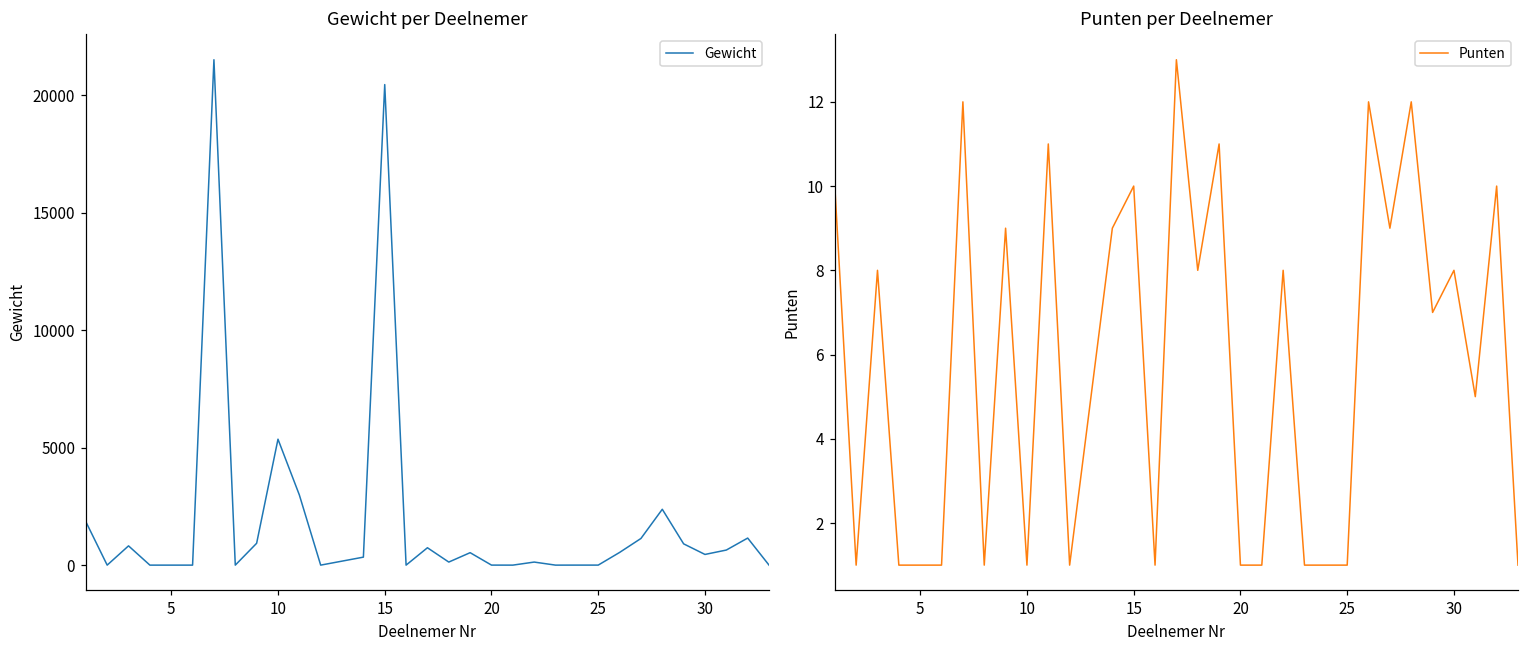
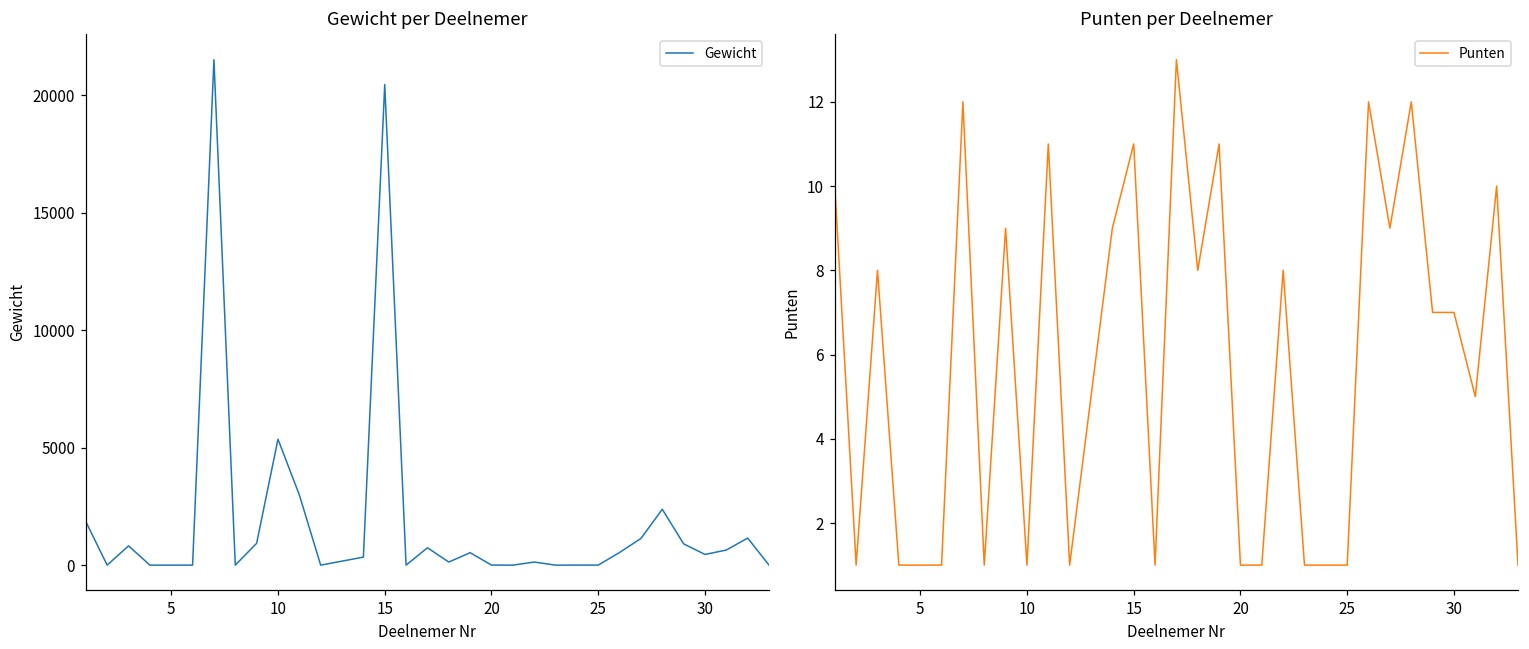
  {
    "Gewicht per Deelnemer": {
      "5": 0,
      "10": 5400,
      "15": 20500,
      "20": 0,
      "25": 0,
      "30": 500
    },
    "Punten per Deelnemer": {
      "5": 1,
      "10": 1,
-     "15": 10,
+     "15": 11,
      "20": 1,
      "25": 1,
-     "30": 8
+     "30": 7
    }
  }
